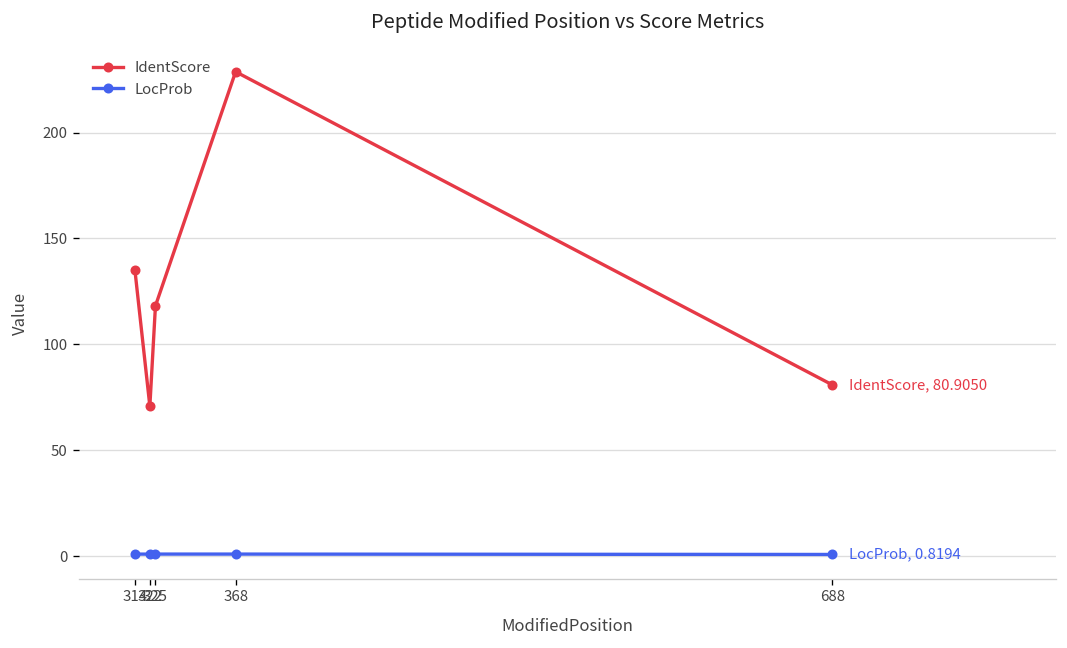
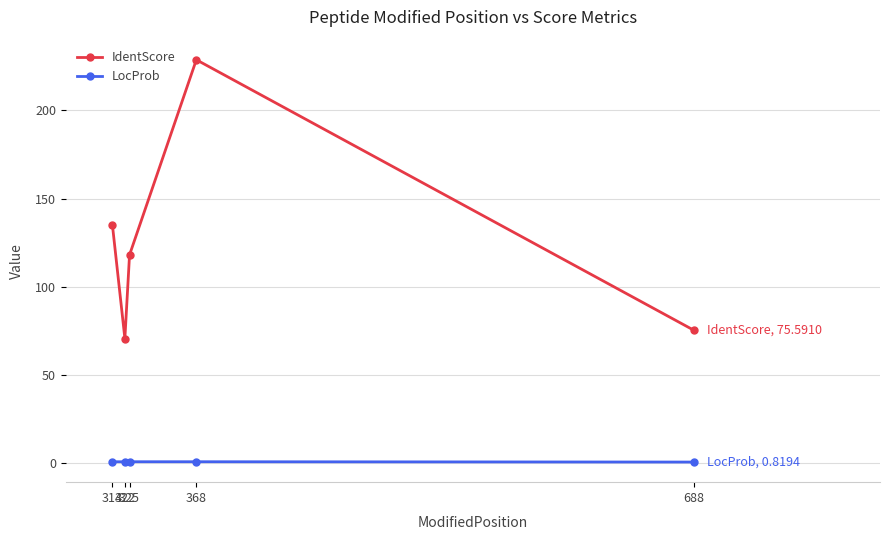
  {
    "IdentScore": {
-     "688": 80.9050
+     "688": 75.5910
    },
    "LocProb": {
      "688": 0.8194
    }
  }
